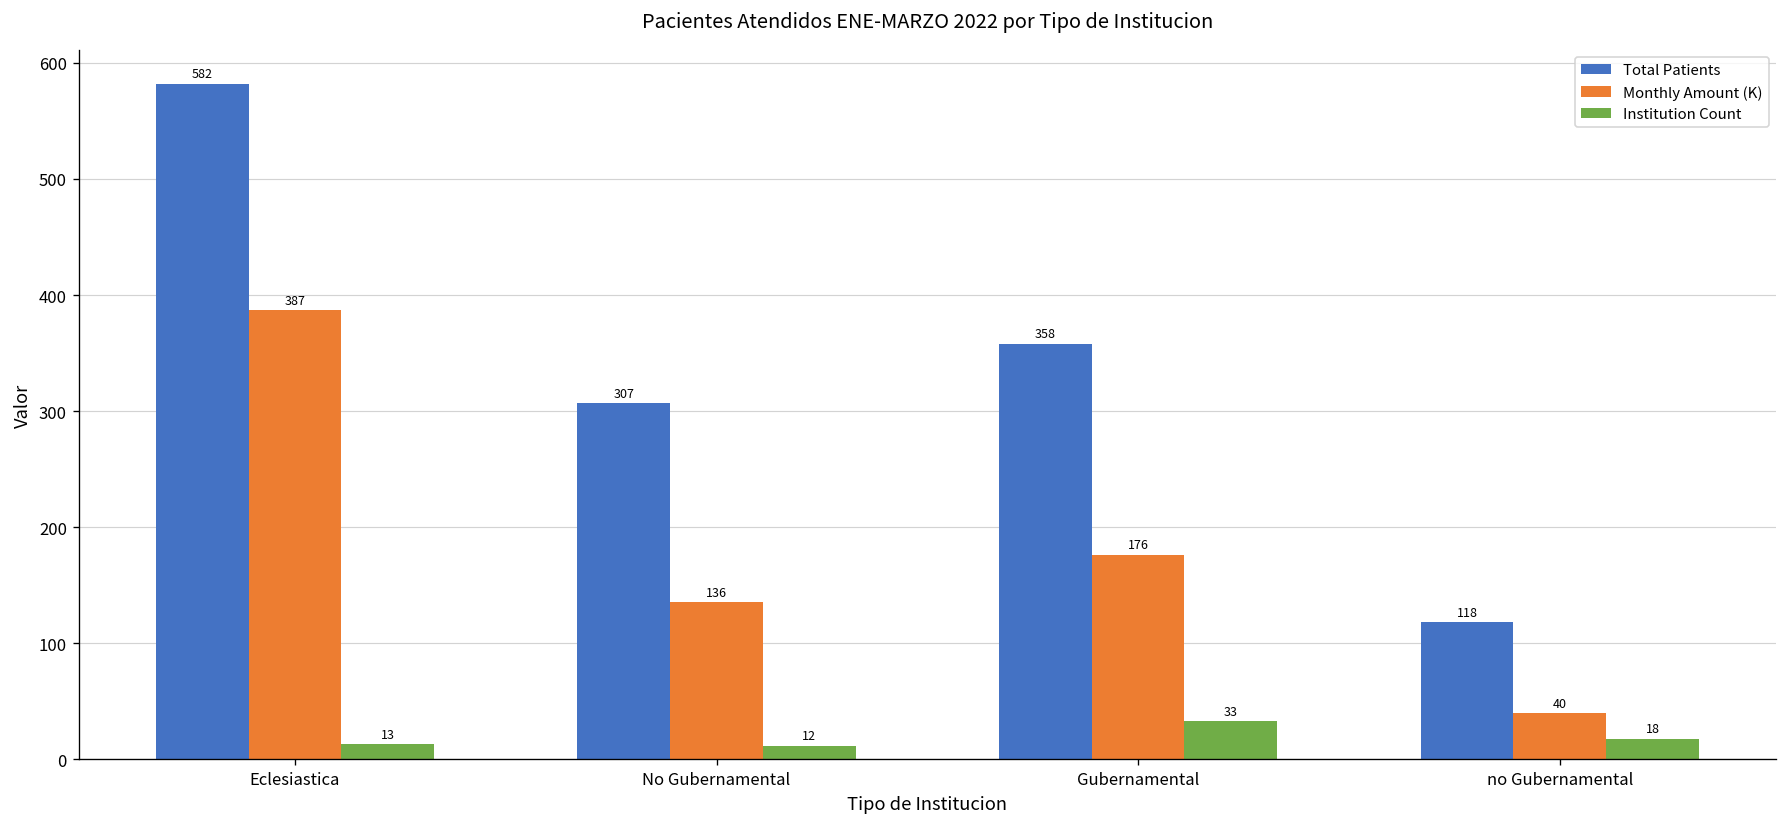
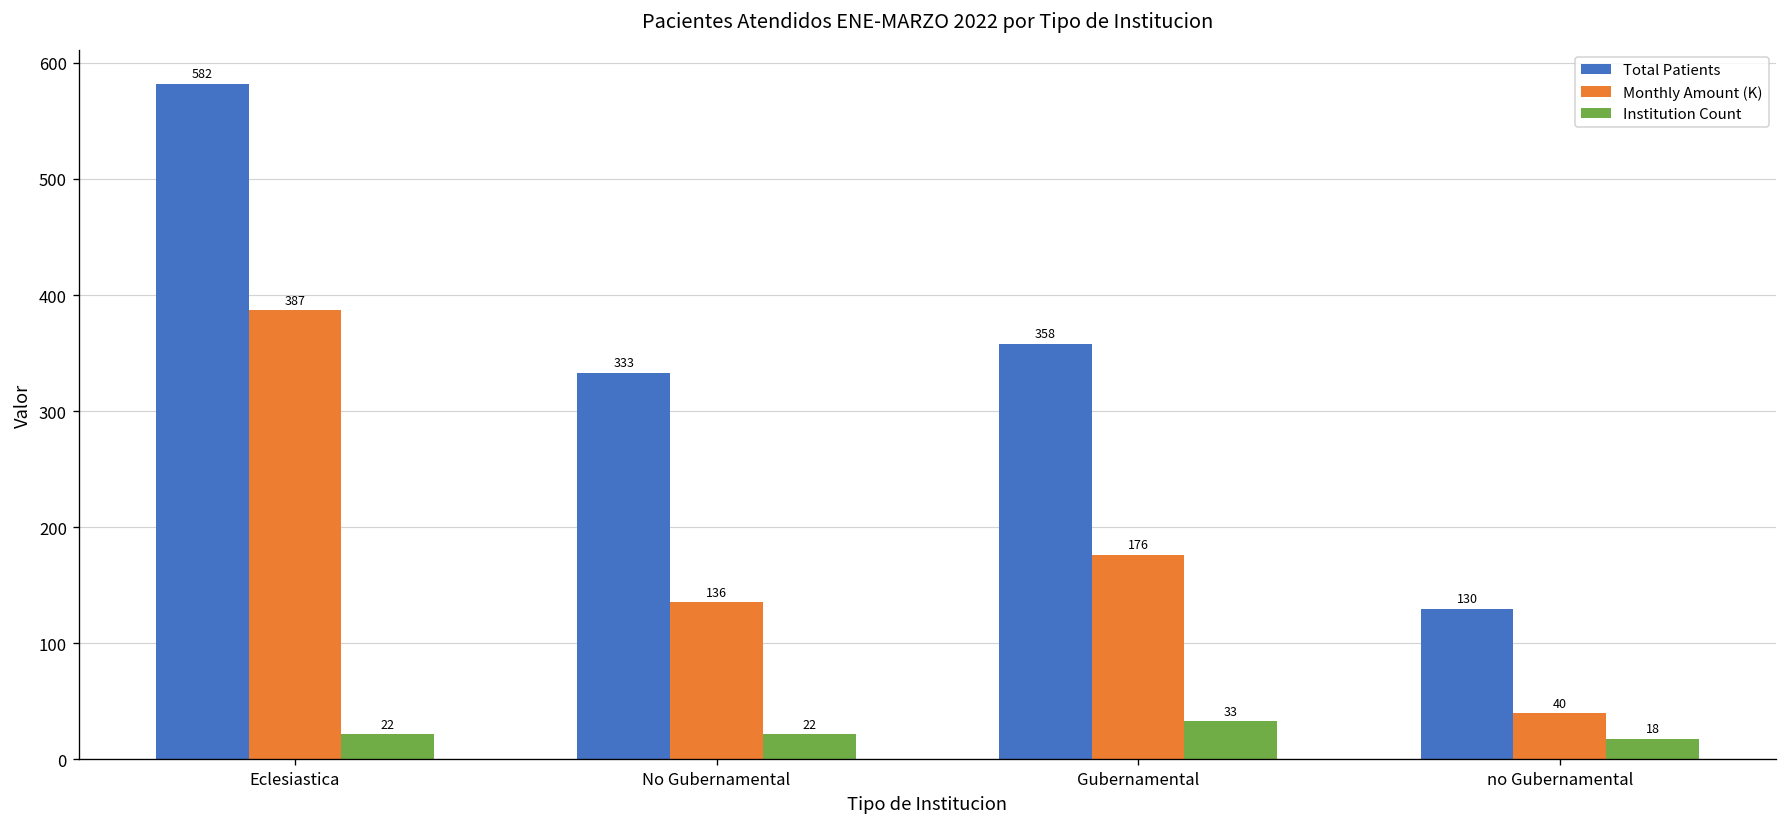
  {
    "Total Patients": {
      "Eclesiastica": 582,
-     "No Gubernamental": 307,
+     "No Gubernamental": 333,
      "Gubernamental": 358,
-     "no Gubernamental": 118
+     "no Gubernamental": 130
    },
    "Monthly Amount (K)": {
      "Eclesiastica": 387,
      "No Gubernamental": 136,
      "Gubernamental": 176,
      "no Gubernamental": 40
    },
    "Institution Count": {
-     "Eclesiastica": 13,
-     "No Gubernamental": 12,
+     "Eclesiastica": 22,
+     "No Gubernamental": 22,
      "Gubernamental": 33,
      "no Gubernamental": 18
    }
  }
